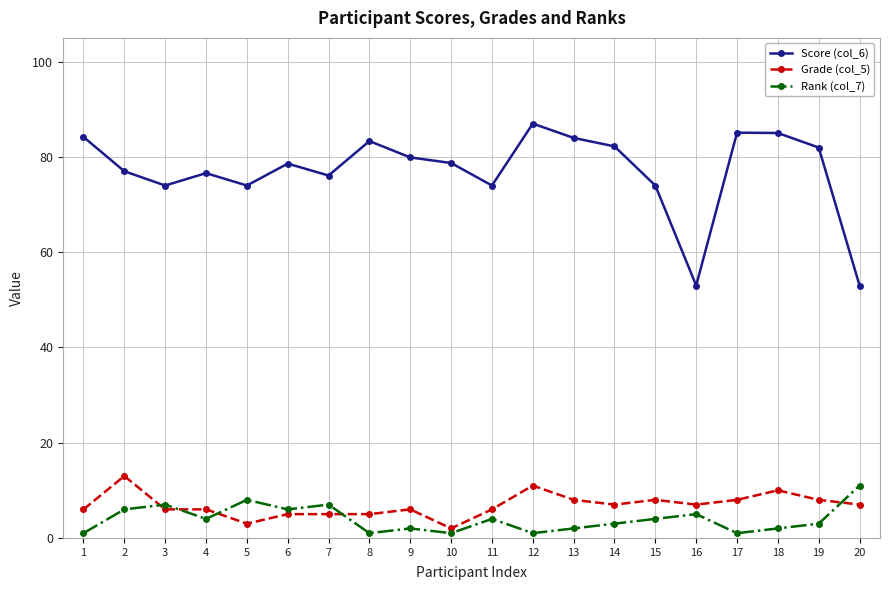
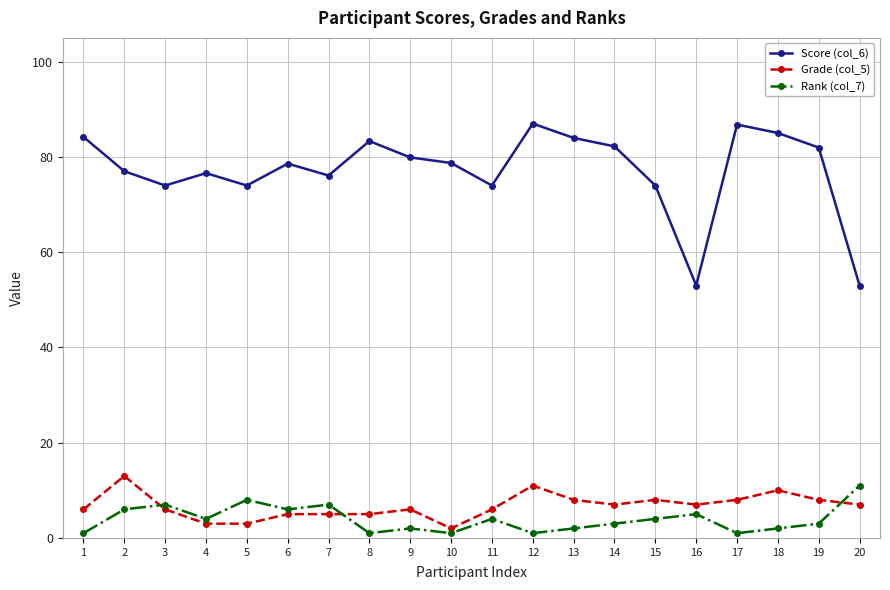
  {
    "Score (col_6)": {
      "1": 84,
      "2": 77,
      "3": 74,
      "4": 77,
      "5": 74,
      "6": 79,
      "7": 76,
      "8": 83,
      "9": 80,
      "10": 79,
      "11": 74,
      "12": 87,
      "13": 84,
      "14": 82,
      "15": 74,
      "16": 53,
-     "17": 85,
+     "17": 87,
      "18": 85,
      "19": 82,
      "20": 53
    },
    "Grade (col_5)": {
      "1": 6,
      "2": 13,
      "3": 6,
-     "4": 6,
+     "4": 3,
      "5": 3,
      "6": 5,
      "7": 5,
      "8": 5,
      "9": 6,
      "10": 2,
      "11": 6,
      "12": 11,
      "13": 8,
      "14": 7,
      "15": 8,
      "16": 7,
      "17": 8,
      "18": 10,
      "19": 8,
      "20": 7
    },
    "Rank (col_7)": {
      "1": 1,
      "2": 6,
      "3": 7,
      "4": 4,
      "5": 8,
      "6": 6,
      "7": 7,
      "8": 1,
      "9": 2,
      "10": 1,
      "11": 4,
      "12": 1,
      "13": 2,
      "14": 3,
      "15": 4,
      "16": 5,
      "17": 1,
      "18": 2,
      "19": 3,
      "20": 11
    }
  }
